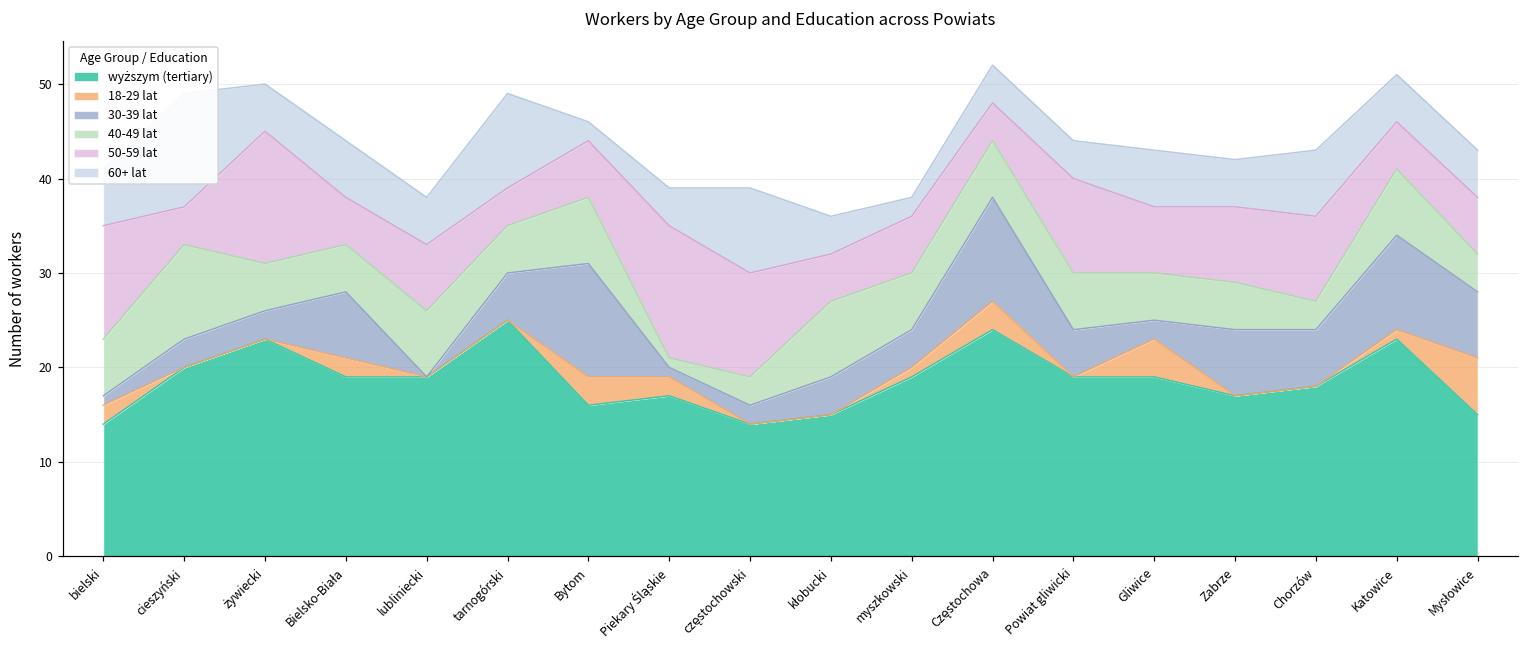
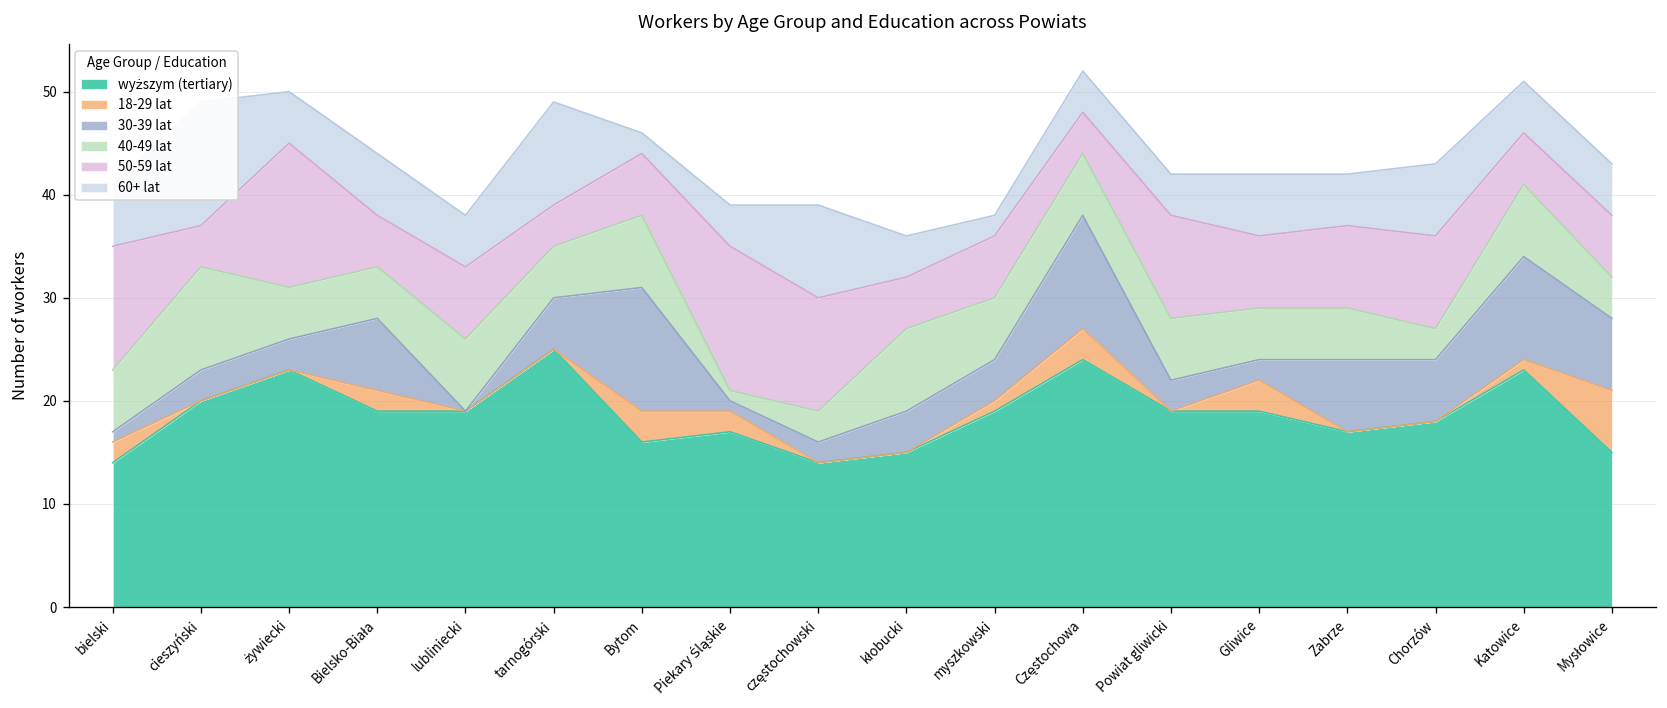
  {
    "wyższym (tertiary)": {
      "bielski": 14,
      "Bielsko-Biała": 19,
      "Bytom": 16,
      "Piekary Śląskie": 17,
      "myszkowski": 19,
      "Częstochowa": 24,
      "Gliwice": 19,
      "Katowice": 23,
      "Mysłowice": 15
    },
    "18-29 lat": {
      "bielski": 2,
      "Bielsko-Biała": 2,
      "Bytom": 3,
      "Piekary Śląskie": 2,
      "myszkowski": 1,
      "Częstochowa": 3,
-     "Gliwice": 4,
+     "Gliwice": 3,
      "Katowice": 1,
      "Mysłowice": 6
    },
    "30-39 lat": {
      "bielski": 1,
      "cieszyński": 3,
      "żywiecki": 3,
      "Bielsko-Biała": 7,
      "tarnogórski": 5,
      "Bytom": 12,
      "Piekary Śląskie": 1,
      "częstochowski": 2,
      "kłobucki": 4,
      "myszkowski": 4,
      "Częstochowa": 11,
-     "Powiat gliwicki": 5,
+     "Powiat gliwicki": 3,
      "Gliwice": 2,
      "Zabrze": 7,
      "Chorzów": 6,
      "Katowice": 10,
      "Mysłowice": 7
    }
  }
